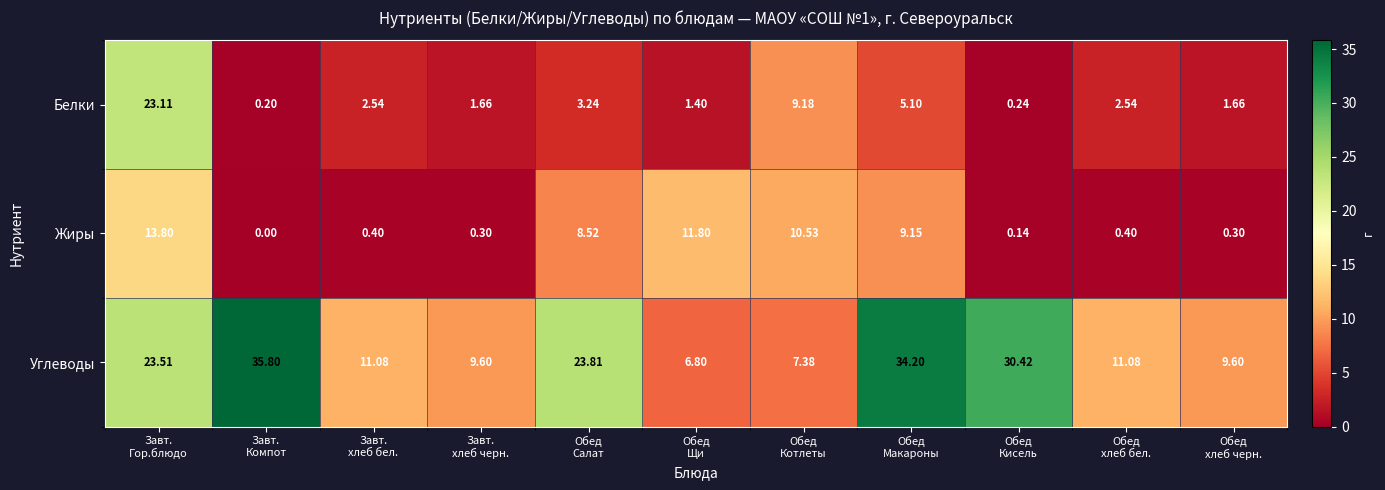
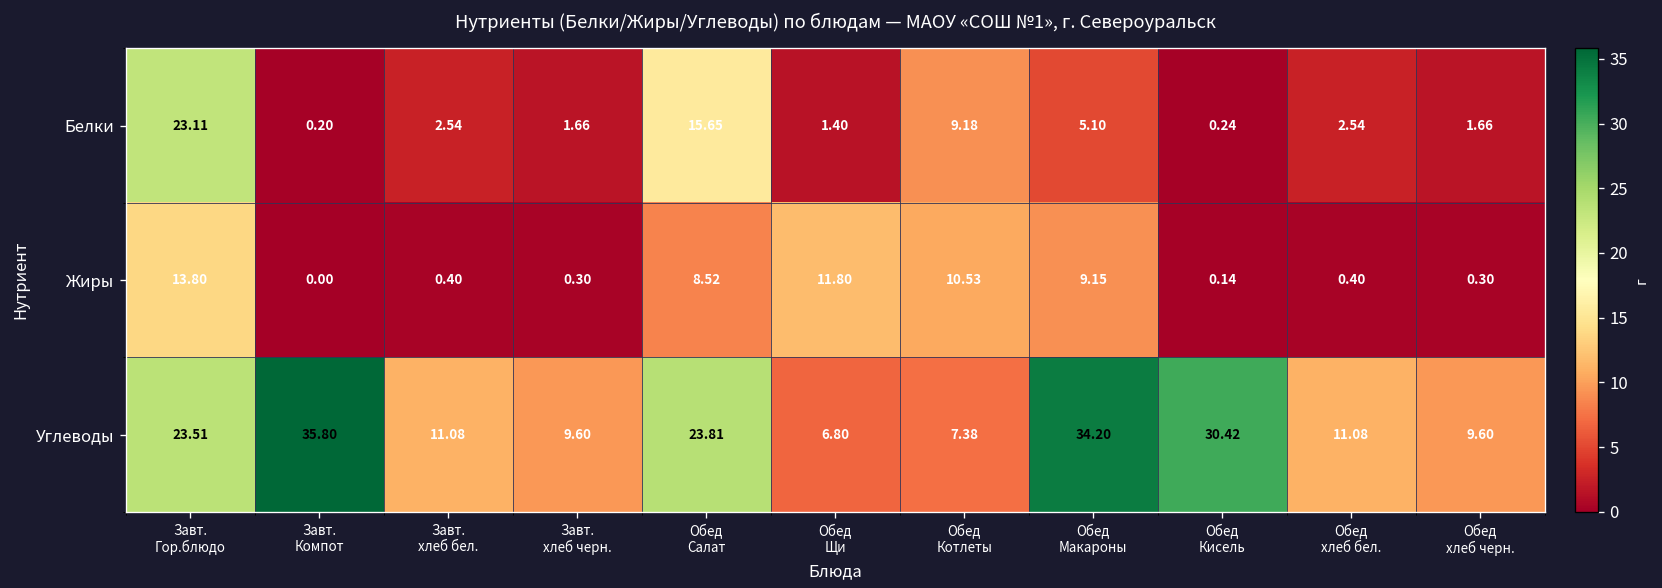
  {
    "Белки": {
      "Завт. Гор.блюдо": 23.11,
      "Завт. Компот": 0.20,
      "Завт. хлеб бел.": 2.54,
      "Завт. хлеб черн.": 1.66,
-     "Обед Салат": 3.24,
+     "Обед Салат": 15.65,
      "Обед Щи": 1.40,
      "Обед Котлеты": 9.18,
      "Обед Макароны": 5.10,
      "Обед Кисель": 0.24,
      "Обед хлеб бел.": 2.54,
      "Обед хлеб черн.": 1.66
    },
    "Жиры": {
      "Завт. Гор.блюдо": 13.80,
      "Завт. Компот": 0.00,
      "Завт. хлеб бел.": 0.40,
      "Завт. хлеб черн.": 0.30,
      "Обед Салат": 8.52,
      "Обед Щи": 11.80,
      "Обед Котлеты": 10.53,
      "Обед Макароны": 9.15,
      "Обед Кисель": 0.14,
      "Обед хлеб бел.": 0.40,
      "Обед хлеб черн.": 0.30
    },
    "Углеводы": {
      "Завт. Гор.блюдо": 23.51,
      "Завт. Компот": 35.80,
      "Завт. хлеб бел.": 11.08,
      "Завт. хлеб черн.": 9.60,
      "Обед Салат": 23.81,
      "Обед Щи": 6.80,
      "Обед Котлеты": 7.38,
      "Обед Макароны": 34.20,
      "Обед Кисель": 30.42,
      "Обед хлеб бел.": 11.08,
      "Обед хлеб черн.": 9.60
    }
  }
